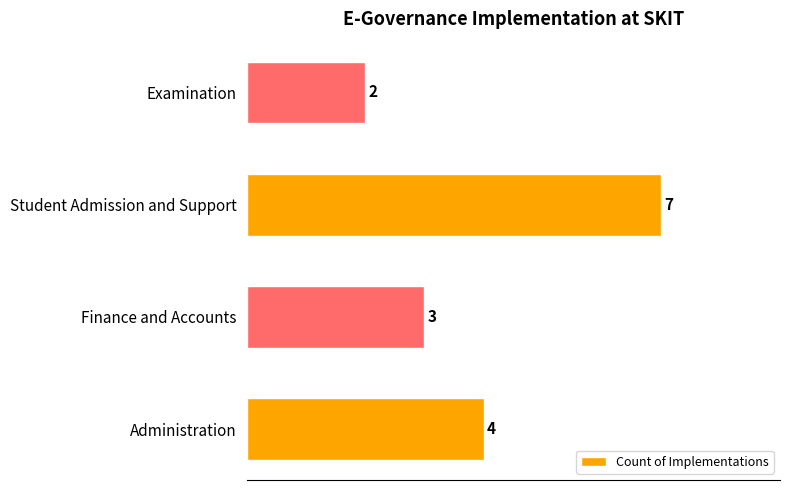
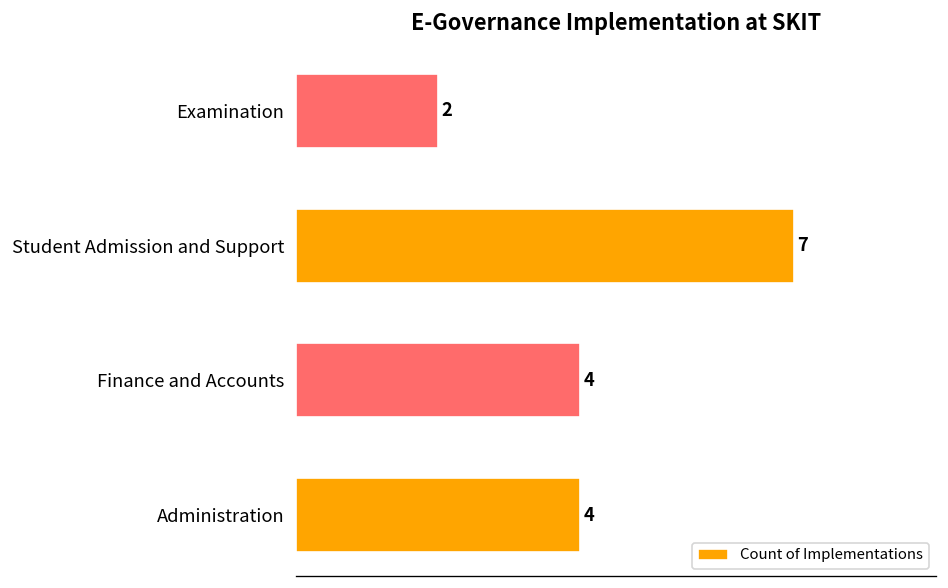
  {
    "Examination": 2,
    "Student Admission and Support": 7,
-   "Finance and Accounts": 3,
+   "Finance and Accounts": 4,
    "Administration": 4
  }
